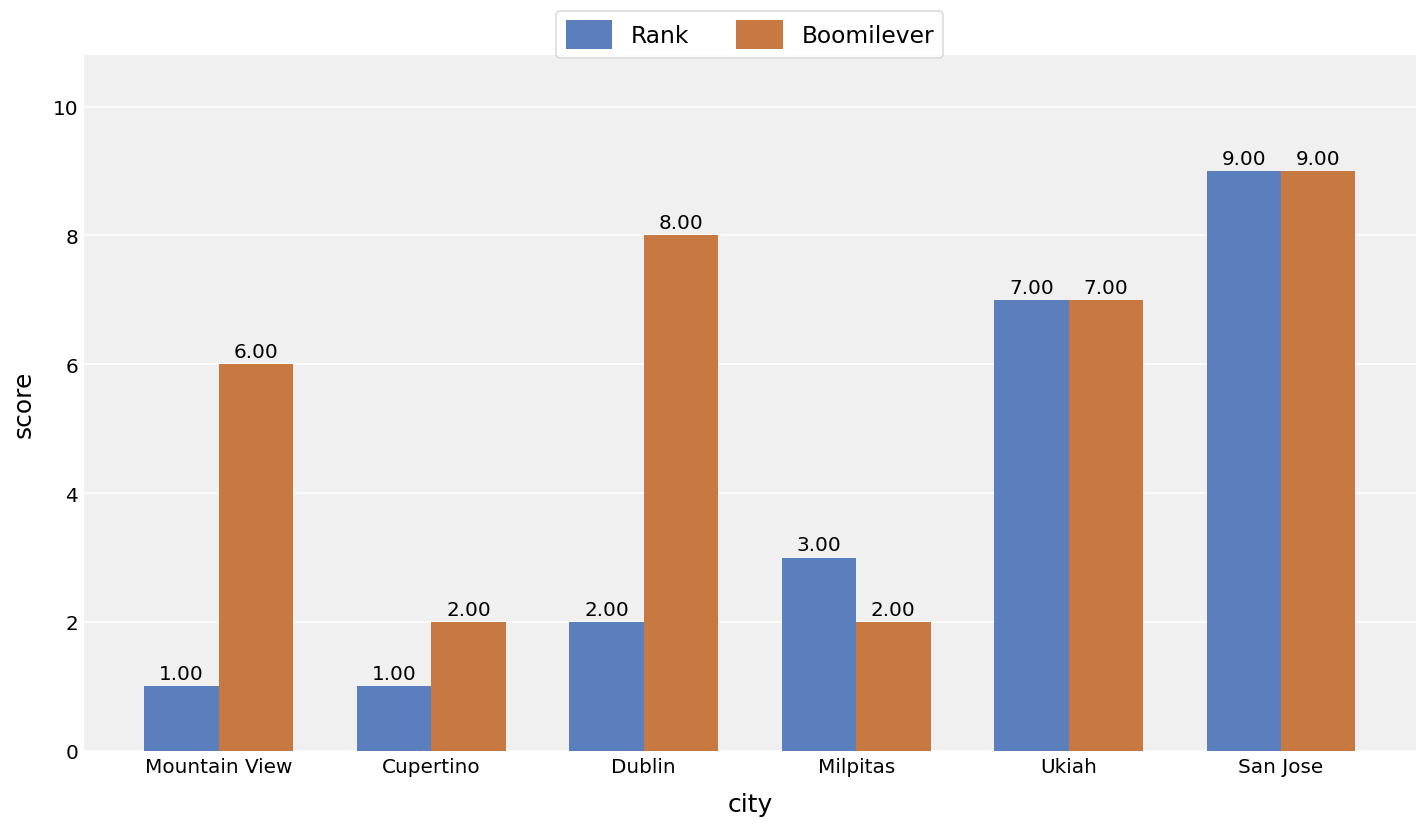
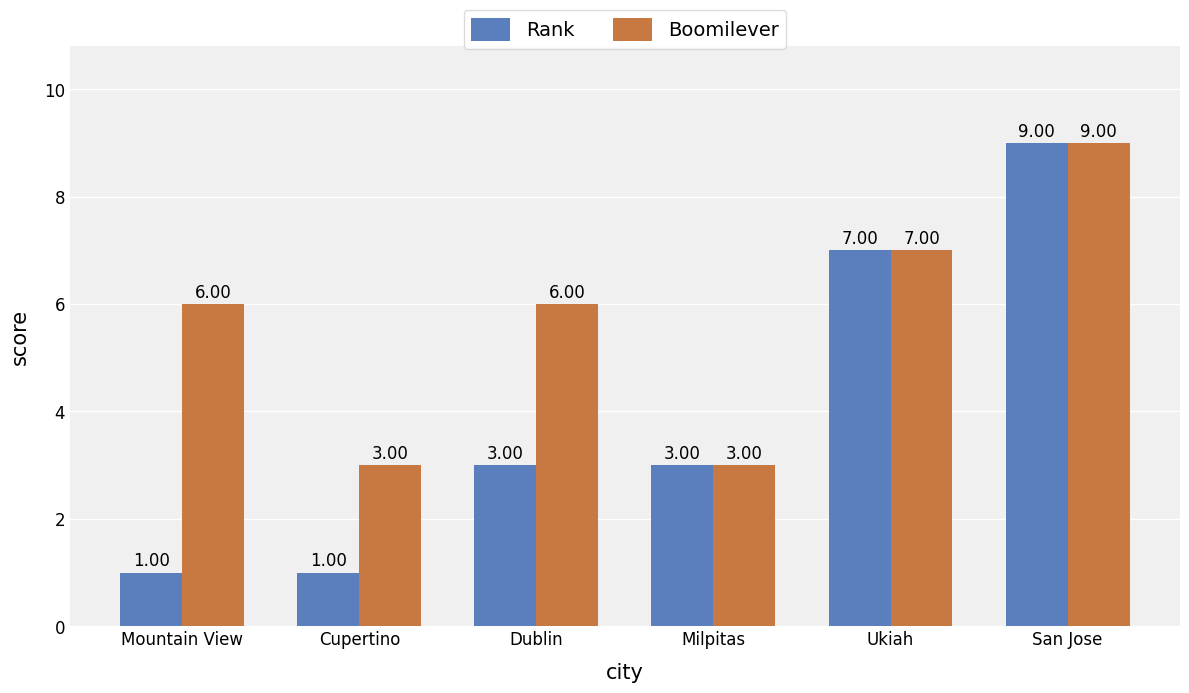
  {
    "Rank": {
      "Mountain View": 1.00,
      "Cupertino": 1.00,
-     "Dublin": 2.00,
+     "Dublin": 3.00,
      "Milpitas": 3.00,
      "Ukiah": 7.00,
      "San Jose": 9.00
    },
    "Boomilever": {
      "Mountain View": 6.00,
-     "Cupertino": 2.00,
-     "Dublin": 8.00,
-     "Milpitas": 2.00,
+     "Cupertino": 3.00,
+     "Dublin": 6.00,
+     "Milpitas": 3.00,
      "Ukiah": 7.00,
      "San Jose": 9.00
    }
  }
